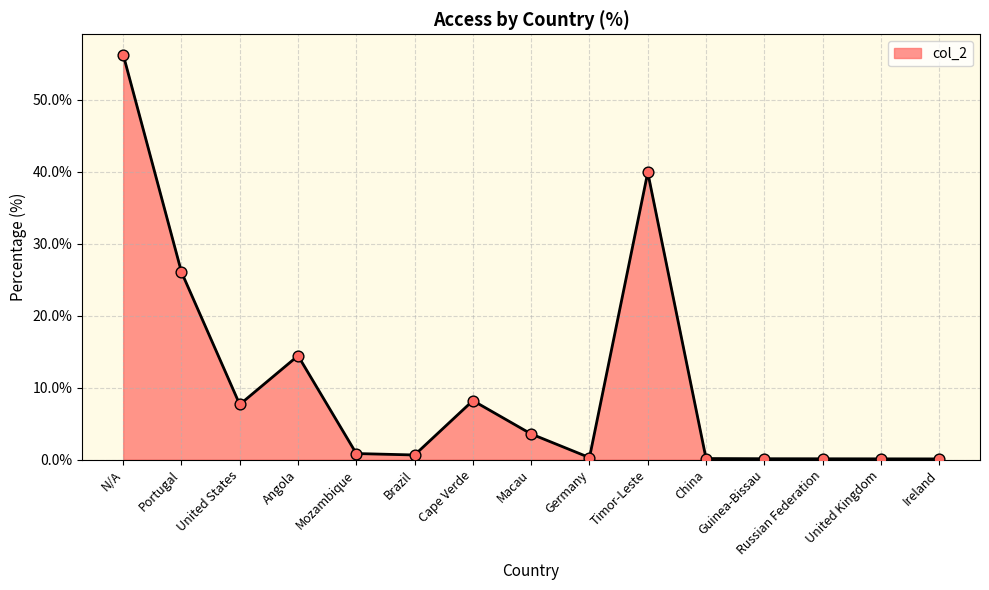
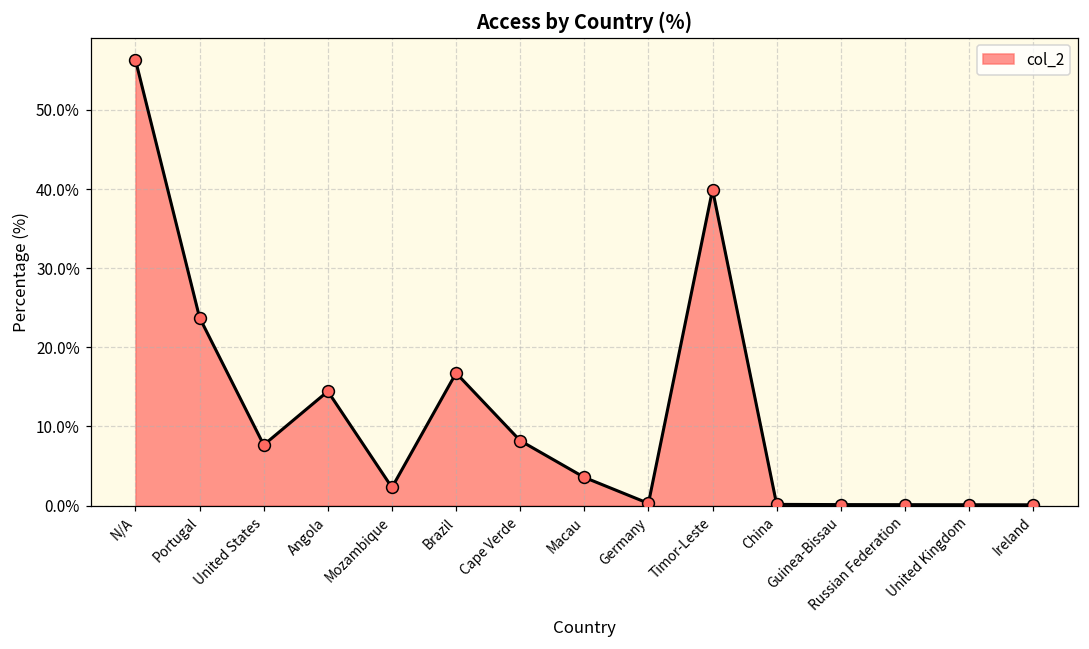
  {
    "N/A": "56%",
-   "Portugal": "26%",
+   "Portugal": "24%",
    "United States": "8%",
    "Angola": "14%",
-   "Mozambique": "1%",
-   "Brazil": "1%",
+   "Mozambique": "2%",
+   "Brazil": "17%",
    "Cape Verde": "8%",
    "Macau": "4%",
    "Germany": "0%",
    "Timor-Leste": "40%",
    "China": "0%",
    "Guinea-Bissau": "0%",
    "Russian Federation": "0%",
    "United Kingdom": "0%",
    "Ireland": "0%"
  }
